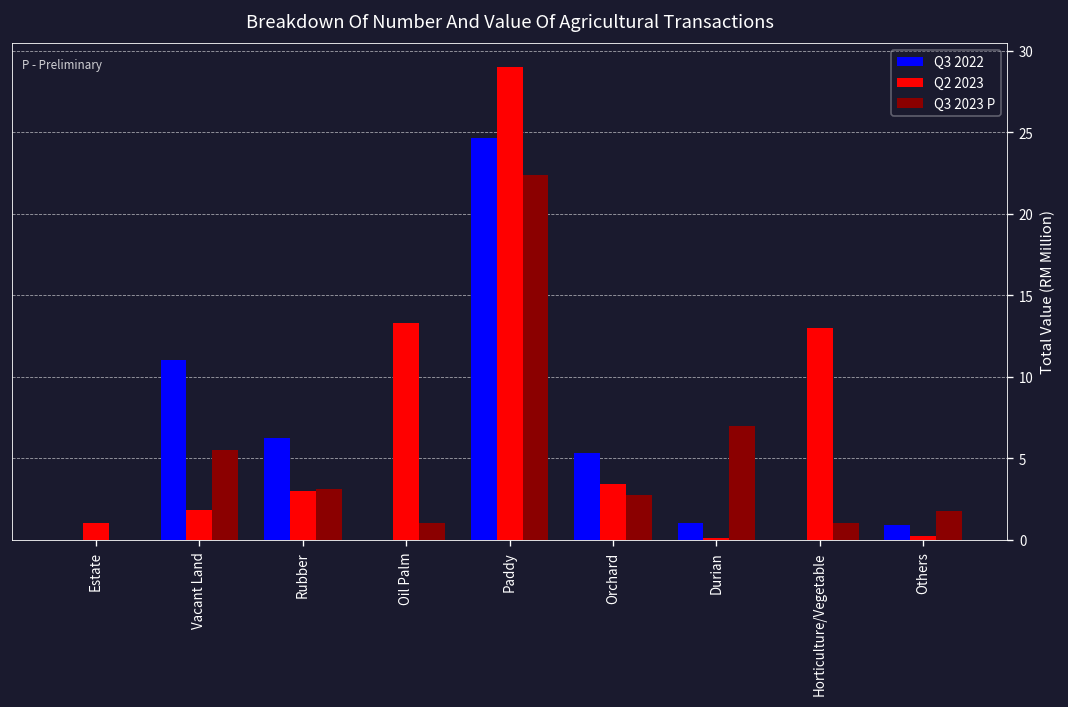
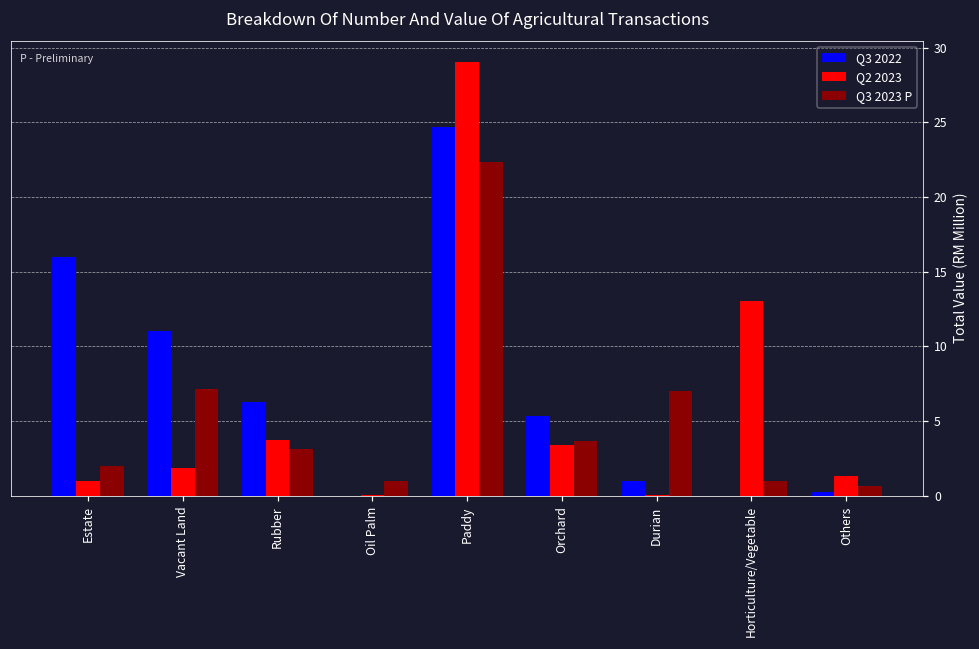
  {
    "Q3 2022": {
-     "Estate": 0,
+     "Estate": 16,
      "Vacant Land": 11.0,
      "Rubber": 6.3,
      "Oil Palm": 0.0,
      "Paddy": 24.7,
      "Orchard": 5.3,
      "Durian": 1.0,
      "Horticulture/Vegetable": 0.0,
-     "Others": 0.9
+     "Others": 0.3
    },
    "Q2 2023": {
      "Estate": 1.0,
      "Vacant Land": 1.8,
-     "Rubber": 3.0,
-     "Oil Palm": 13.3,
+     "Rubber": 3.7,
+     "Oil Palm": 0.0,
      "Paddy": 29.0,
      "Orchard": 3.4,
      "Horticulture/Vegetable": 13.0,
-     "Others": 0.2
+     "Others": 1.3
    },
    "Q3 2023 P": {
-     "Estate": 0,
-     "Vacant Land": 5.5,
+     "Estate": 2,
+     "Vacant Land": 7.2,
      "Rubber": 3.1,
      "Oil Palm": 1.0,
      "Paddy": 22.4,
-     "Orchard": 2.8,
+     "Orchard": 3.7,
      "Durian": 7.0,
      "Horticulture/Vegetable": 1.0,
-     "Others": 1.7
+     "Others": 0.7
    }
  }
